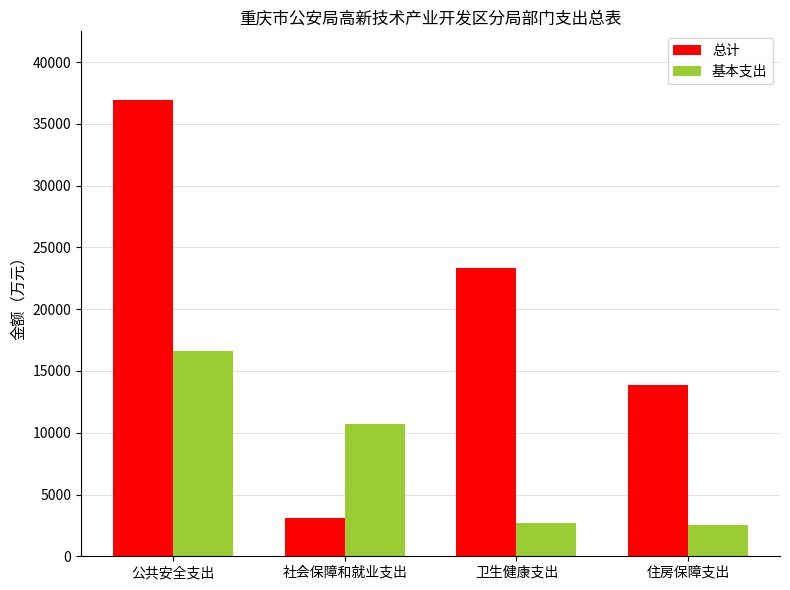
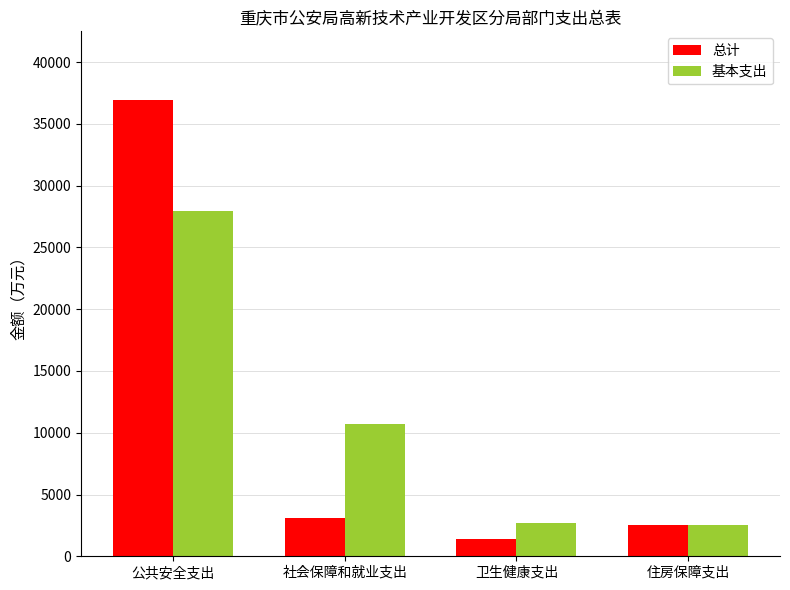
  {
    "总计": {
      "公共安全支出": 36900,
      "社会保障和就业支出": 3100,
-     "卫生健康支出": 23400,
-     "住房保障支出": 13900
+     "卫生健康支出": 1400,
+     "住房保障支出": 2500
    },
    "基本支出": {
-     "公共安全支出": 16600,
+     "公共安全支出": 28000,
      "社会保障和就业支出": 10700,
      "卫生健康支出": 2700,
      "住房保障支出": 2500
    }
  }
